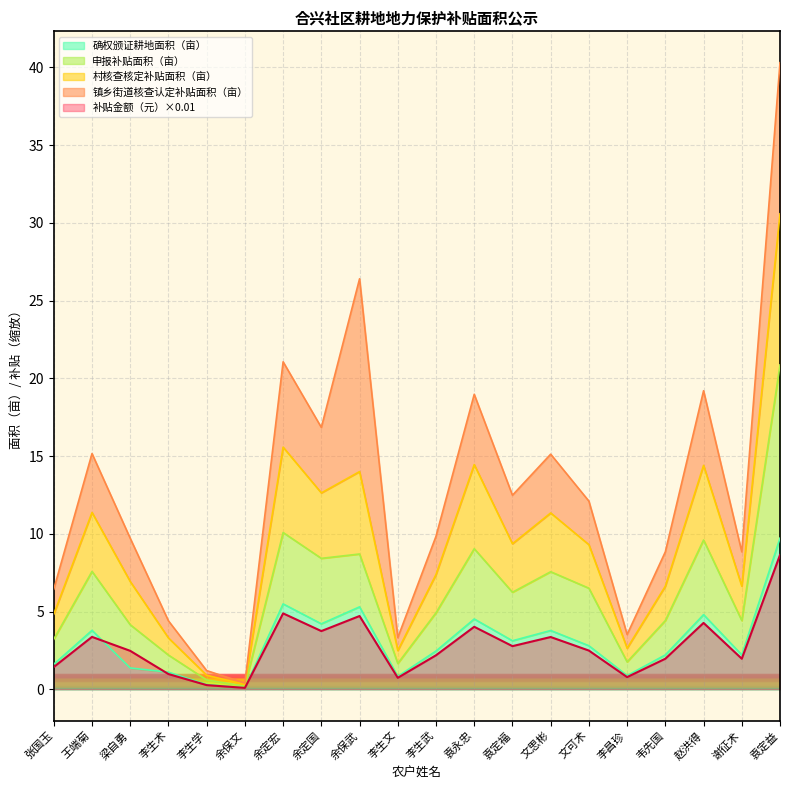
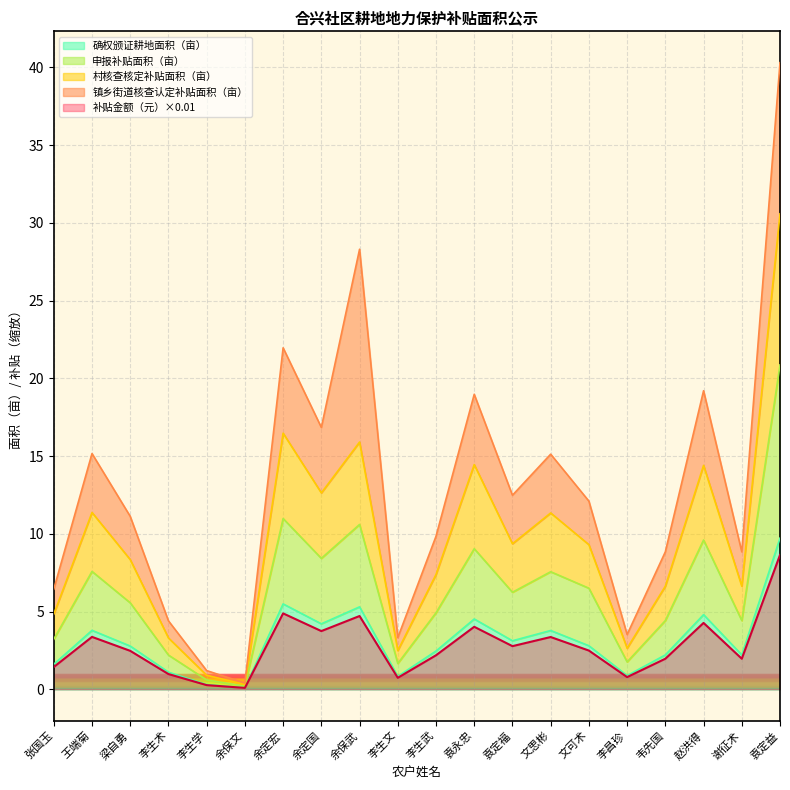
  {
    "确权颁证耕地面积（亩）": {
      "张国玉": 1.6,
      "王端菊": 3.8,
-     "梁自勇": 1.4,
+     "梁自勇": 2.8,
      "余定宏": 5.5,
      "余定国": 4.2,
      "余保武": 5.3,
      "李生武": 2.5,
      "袁永忠": 4.5,
      "袁定福": 3.1,
      "文思彬": 3.8,
      "文可术": 2.8,
      "韦先国": 2.2,
      "赵洪得": 4.8,
      "谢征术": 2.2,
      "袁定益": 9.7
    },
    "申报补贴面积（亩）": {
      "张国玉": 1.6,
      "王端菊": 3.8,
      "梁自勇": 2.8,
      "李生术": 1.1,
      "李生学": 0.3,
-     "余定宏": 4.6,
+     "余定宏": 5.5,
      "余定国": 4.2,
-     "余保武": 3.4,
+     "余保武": 5.3,
      "李生文": 0.8,
      "李生武": 2.5,
      "袁永忠": 4.5,
      "袁定福": 3.1,
      "文思彬": 3.8,
      "文可术": 3.7,
      "李昌珍": 0.9,
      "韦先国": 2.2,
      "赵洪得": 4.8,
      "谢征术": 2.2,
      "袁定益": 11.1
    },
    "村核查核定补贴面积（亩）": {
      "张国玉": 1.6,
      "王端菊": 3.8,
      "梁自勇": 2.8,
      "李生术": 1.1,
      "李生学": 0.3,
      "余定宏": 5.5,
      "余定国": 4.2,
      "余保武": 5.3,
      "李生文": 0.8,
      "李生武": 2.5,
      "袁永忠": 5.4,
      "袁定福": 3.1,
      "文思彬": 3.8,
      "文可术": 2.8,
      "李昌珍": 0.9,
      "韦先国": 2.2,
      "赵洪得": 4.8,
      "谢征术": 2.2,
      "袁定益": 9.7
    }
  }
